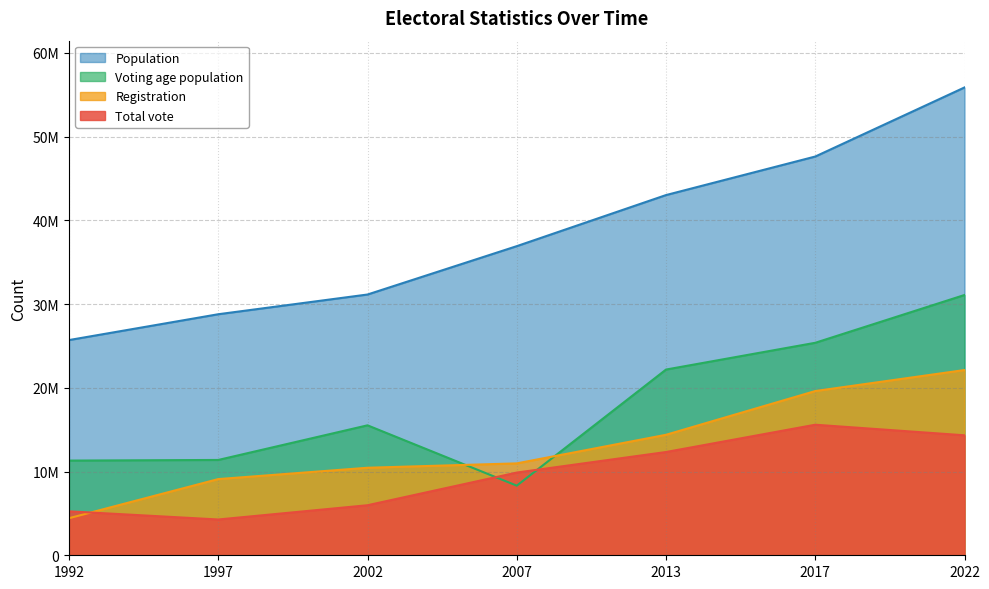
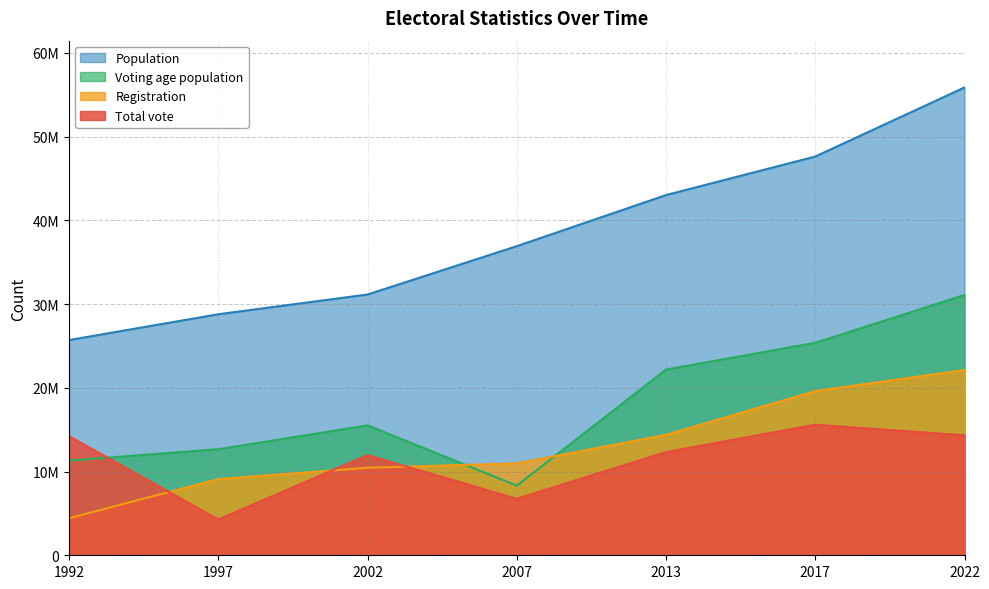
  {
    "Population": {
      "1992": 26000000,
      "1997": 29000000,
      "2002": 31000000,
      "2007": 37000000,
      "2013": 43000000,
      "2017": 48000000,
      "2022": 56000000
    },
    "Voting age population": {
      "1992": 11000000,
-     "1997": 11000000,
+     "1997": 13000000,
      "2002": 16000000,
      "2007": 8000000,
      "2013": 22000000,
      "2017": 25000000,
      "2022": 31000000
    },
    "Registration": {
      "1992": 4000000,
      "1997": 9000000,
      "2002": 10000000,
      "2007": 11000000,
      "2013": 14000000,
      "2017": 20000000,
      "2022": 22000000
    },
    "Total vote": {
-     "1992": 5000000,
+     "1992": 14000000,
      "1997": 4000000,
-     "2002": 6000000,
-     "2007": 10000000,
+     "2002": 12000000,
+     "2007": 7000000,
      "2013": 12000000,
      "2017": 16000000,
      "2022": 14000000
    }
  }
